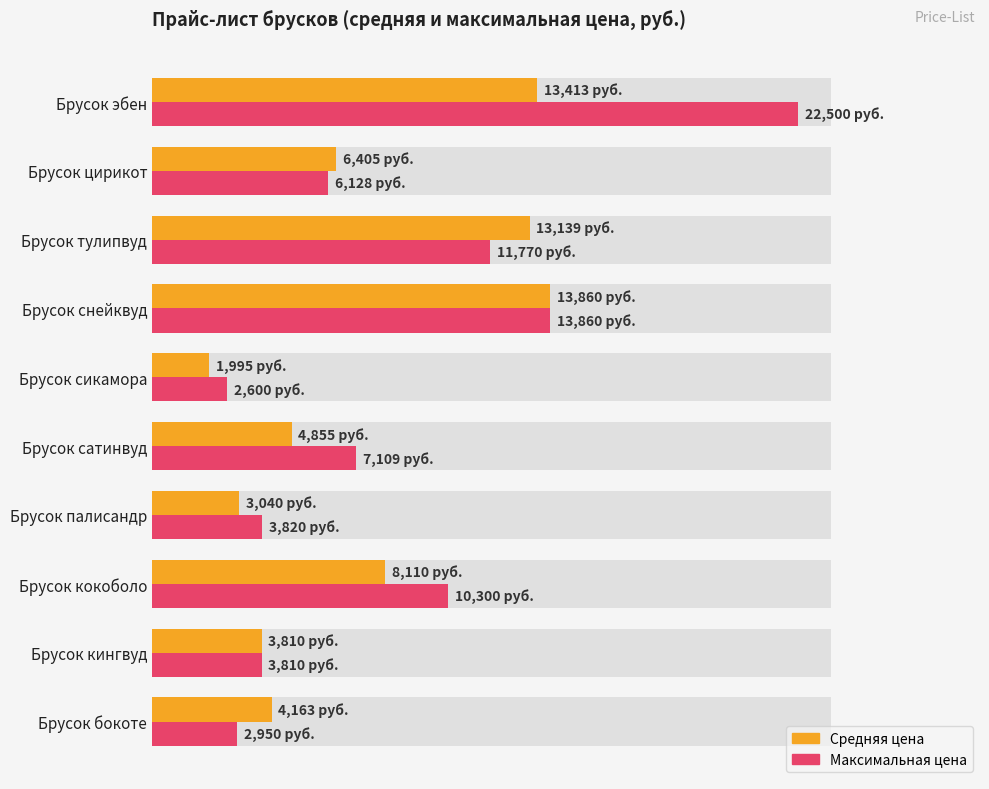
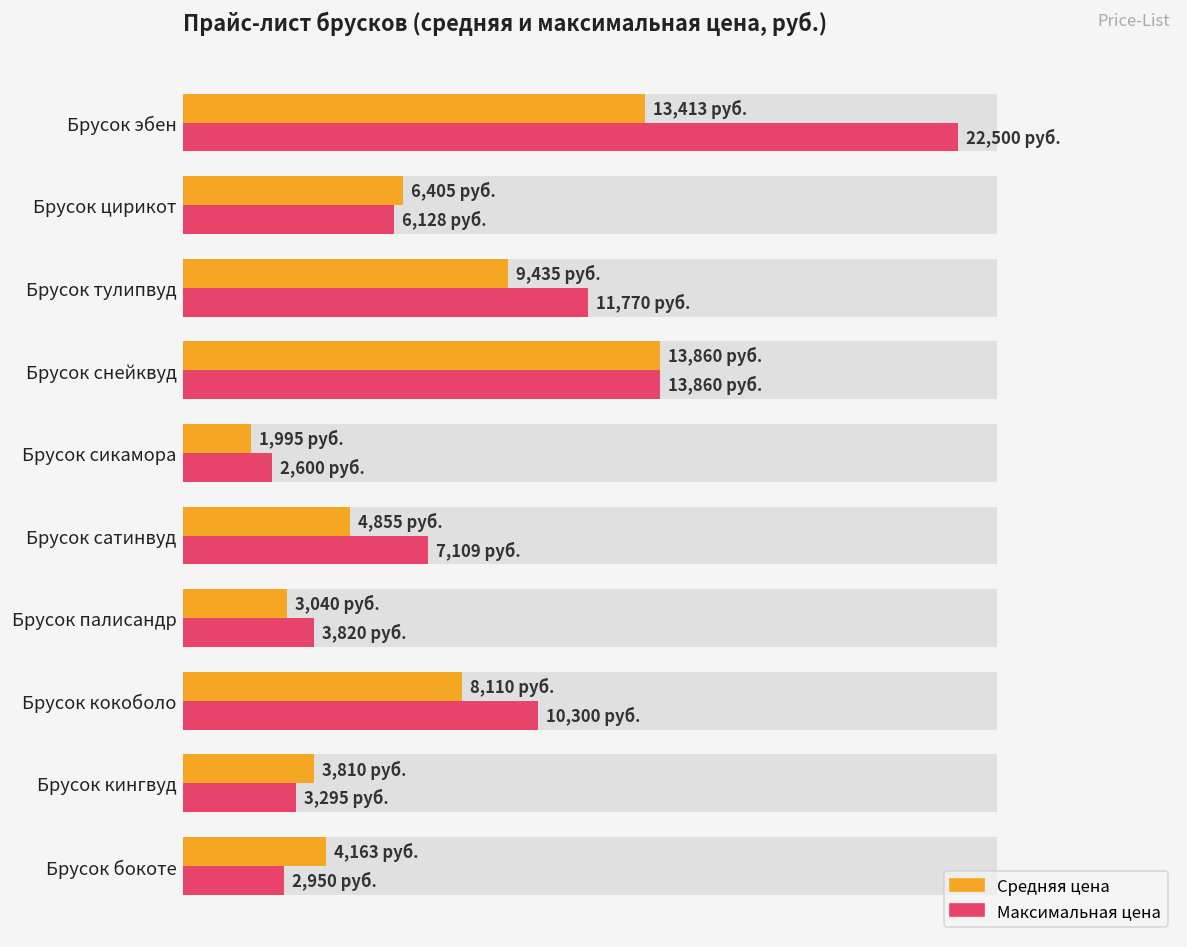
  {
    "Средняя цена": {
-     "Брусок тулипвуд": "13,139"
+     "Брусок тулипвуд": "9,435"
    },
    "Максимальная цена": {
-     "Брусок кингвуд": "3,810"
+     "Брусок кингвуд": "3,295"
    }
  }
